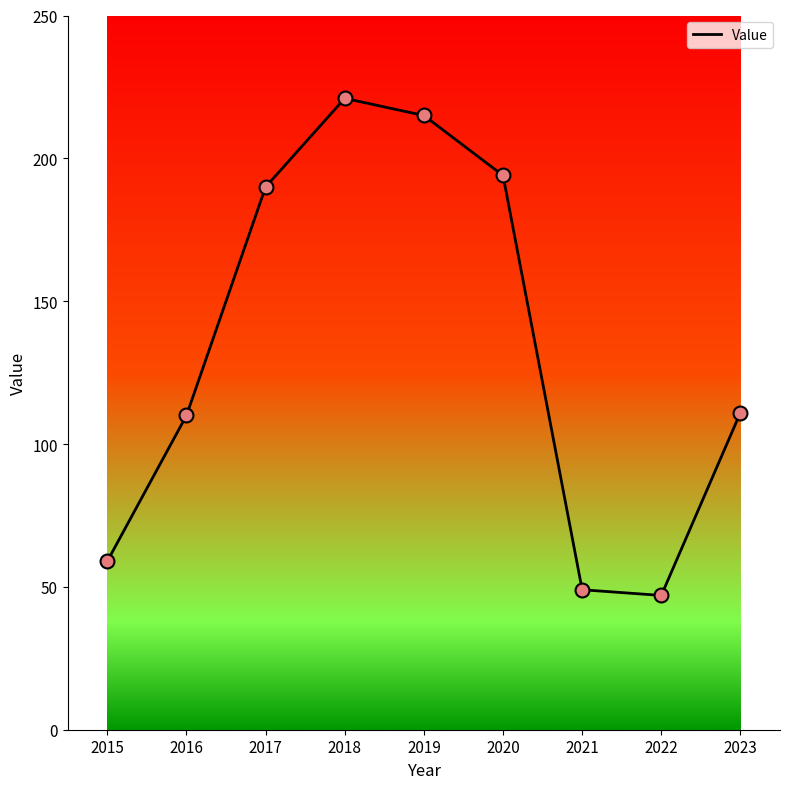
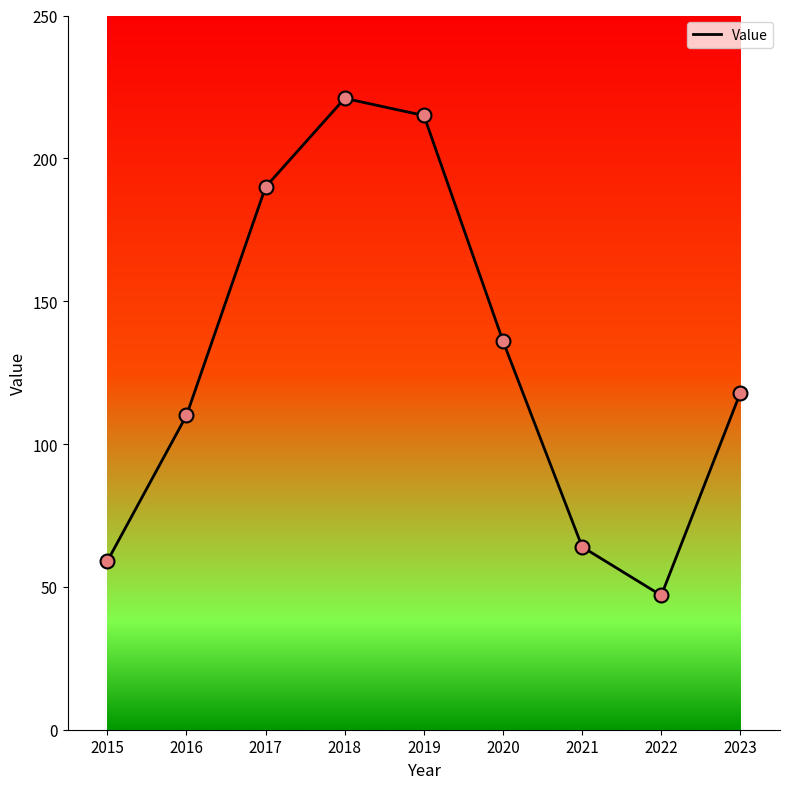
  {
    "2015": 59,
    "2016": 110,
    "2017": 190,
    "2018": 221,
    "2019": 215,
-   "2020": 194,
-   "2021": 49,
+   "2020": 136,
+   "2021": 64,
    "2022": 47,
-   "2023": 111
+   "2023": 118
  }
